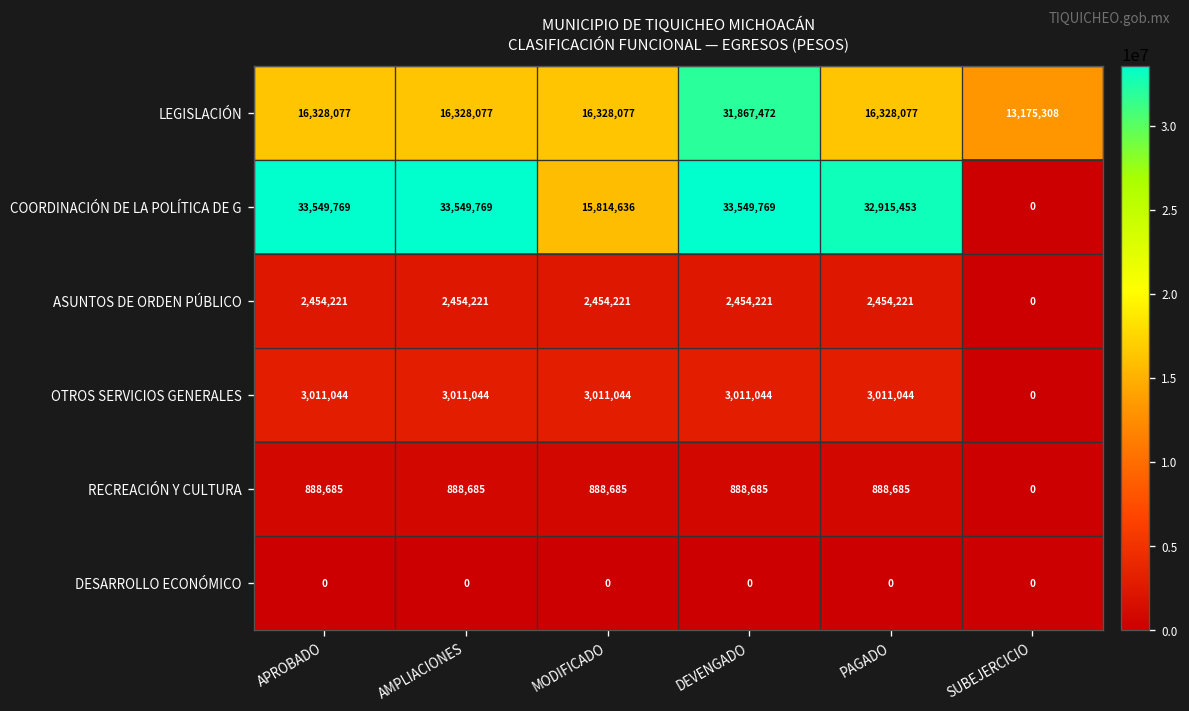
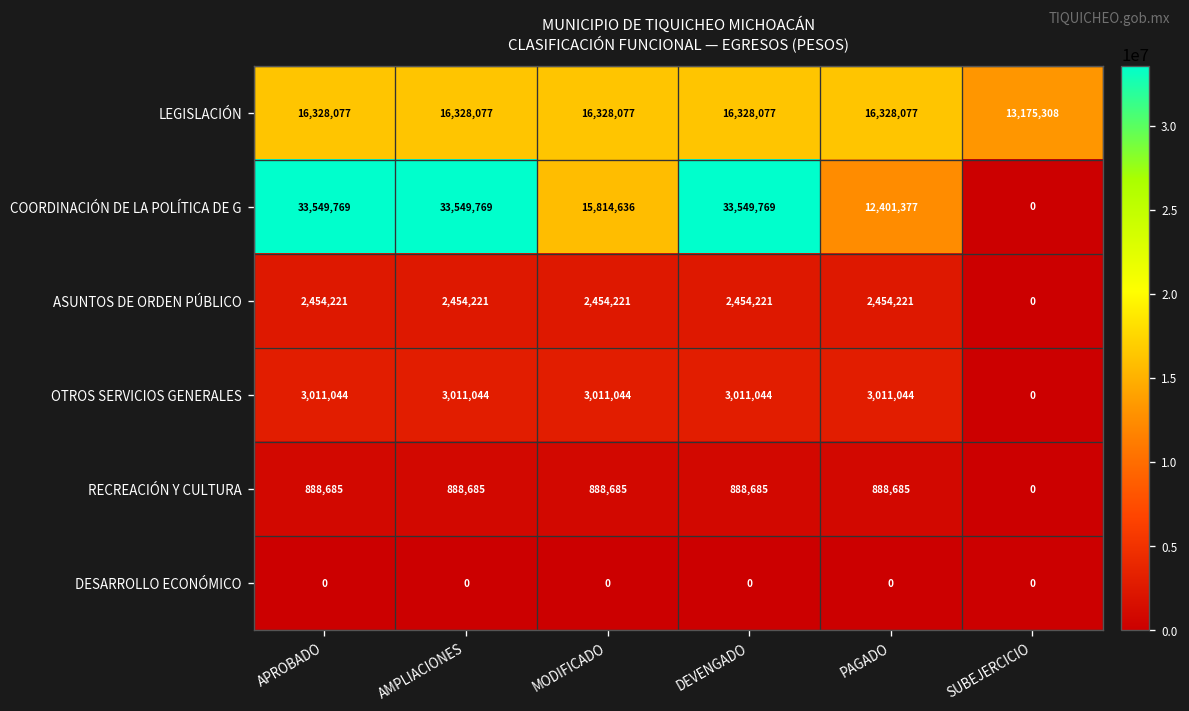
  {
    "LEGISLACIÓN": {
      "APROBADO": "16,328,077",
      "AMPLIACIONES": "16,328,077",
      "MODIFICADO": "16,328,077",
-     "DEVENGADO": "31,867,472",
+     "DEVENGADO": "16,328,077",
      "PAGADO": "16,328,077",
      "SUBEJERCICIO": "13,175,308"
    },
    "COORDINACIÓN DE LA POLÍTICA DE G": {
      "APROBADO": "33,549,769",
      "AMPLIACIONES": "33,549,769",
      "MODIFICADO": "15,814,636",
      "DEVENGADO": "33,549,769",
-     "PAGADO": "32,915,453",
+     "PAGADO": "12,401,377",
      "SUBEJERCICIO": "0"
    },
    "ASUNTOS DE ORDEN PÚBLICO": {
      "APROBADO": "2,454,221",
      "AMPLIACIONES": "2,454,221",
      "MODIFICADO": "2,454,221",
      "DEVENGADO": "2,454,221",
      "PAGADO": "2,454,221",
      "SUBEJERCICIO": "0"
    },
    "OTROS SERVICIOS GENERALES": {
      "APROBADO": "3,011,044",
      "AMPLIACIONES": "3,011,044",
      "MODIFICADO": "3,011,044",
      "DEVENGADO": "3,011,044",
      "PAGADO": "3,011,044",
      "SUBEJERCICIO": "0"
    },
    "RECREACIÓN Y CULTURA": {
      "APROBADO": "888,685",
      "AMPLIACIONES": "888,685",
      "MODIFICADO": "888,685",
      "DEVENGADO": "888,685",
      "PAGADO": "888,685",
      "SUBEJERCICIO": "0"
    },
    "DESARROLLO ECONÓMICO": {
      "APROBADO": "0",
      "AMPLIACIONES": "0",
      "MODIFICADO": "0",
      "DEVENGADO": "0",
      "PAGADO": "0",
      "SUBEJERCICIO": "0"
    }
  }
